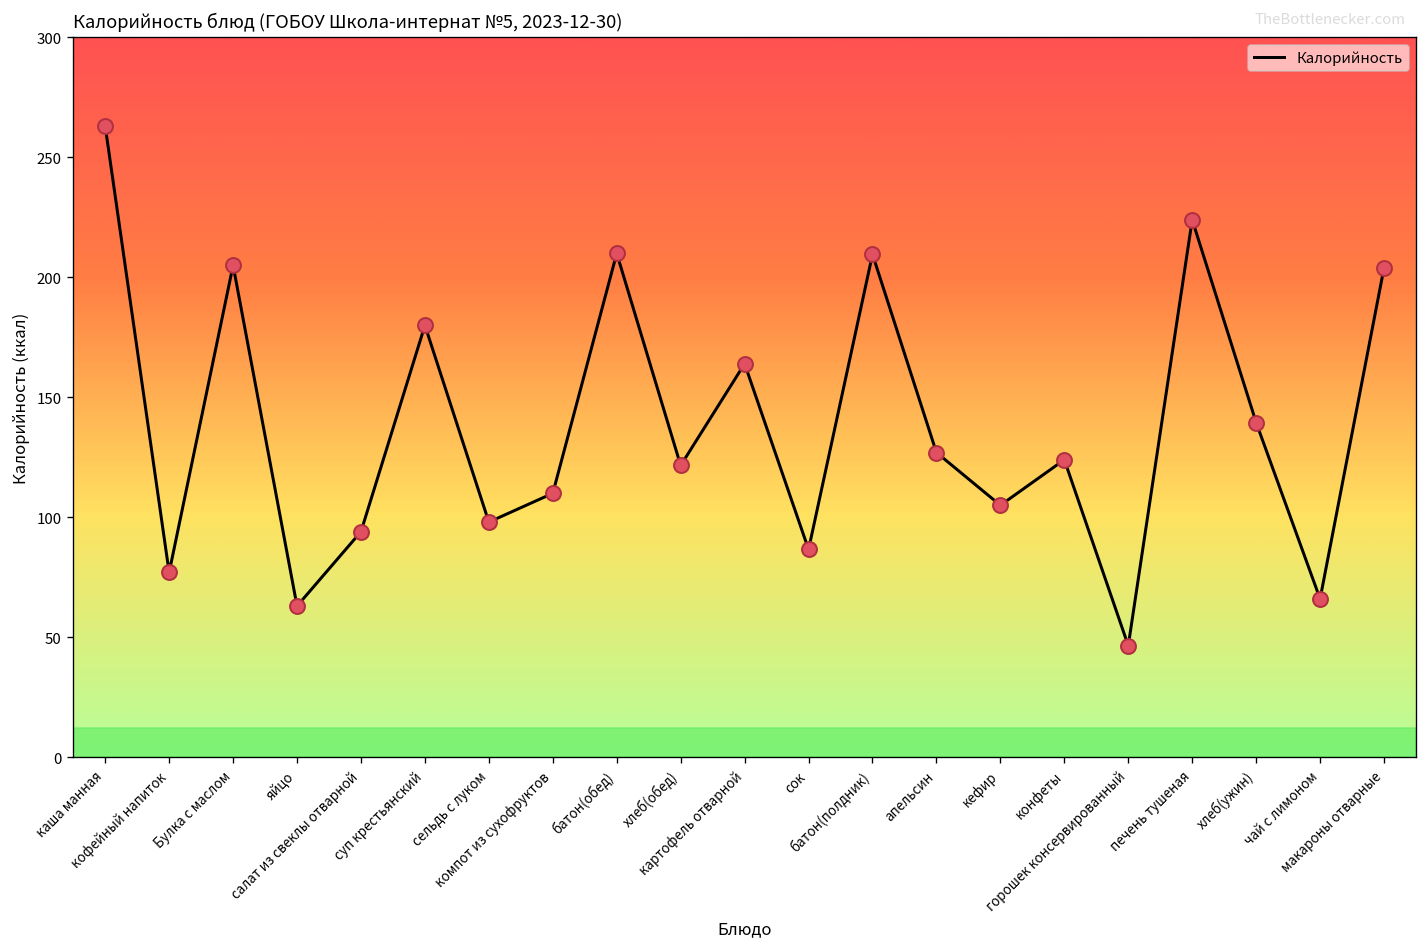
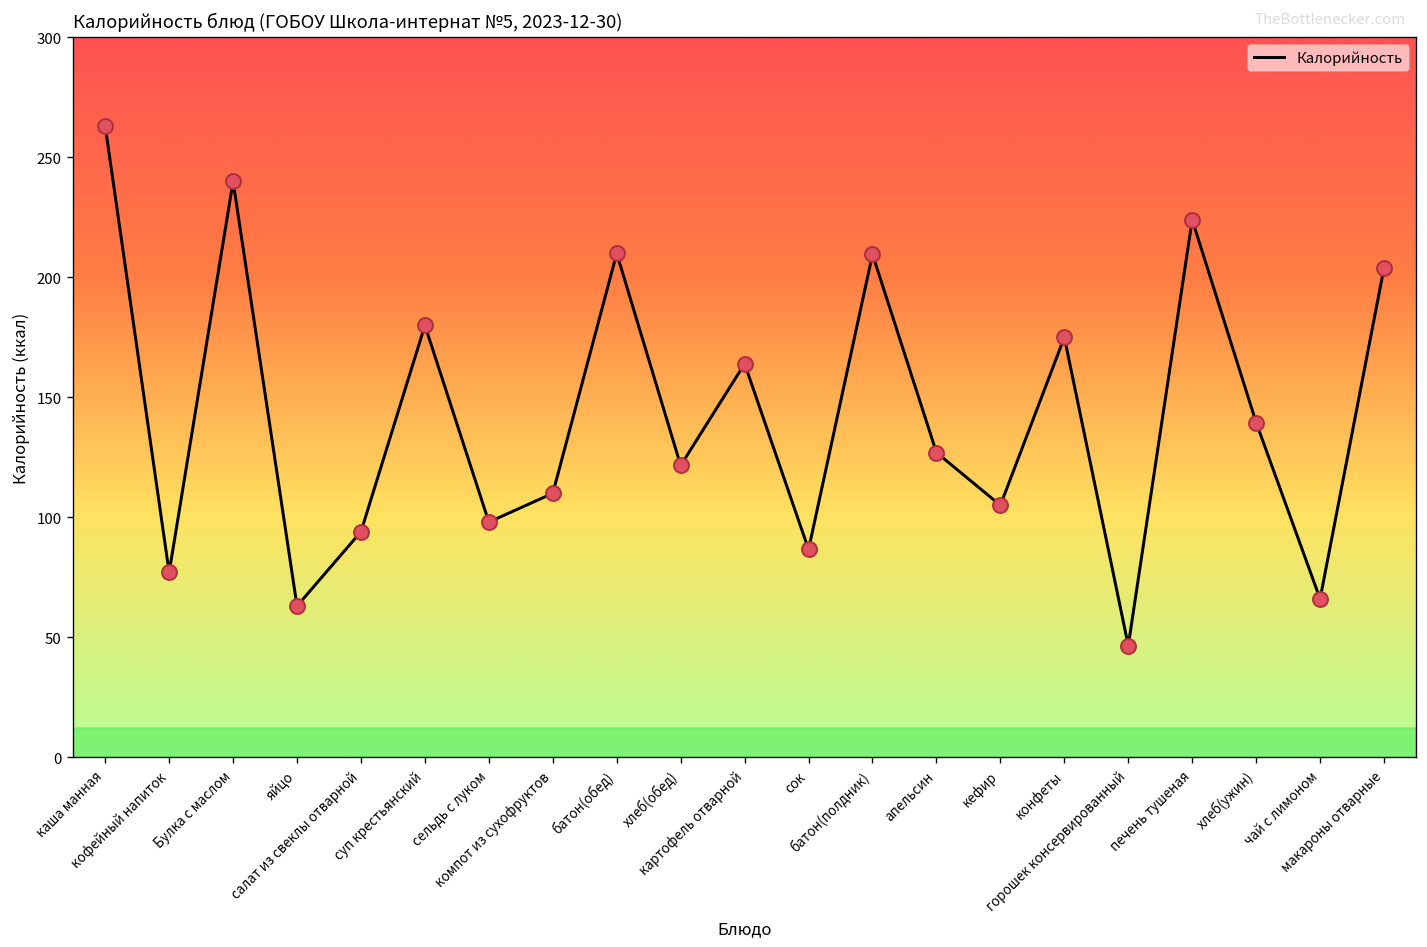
  {
    "каша манная": 263,
    "кофейный напиток": 77,
-   "Булка с маслом": 205,
+   "Булка с маслом": 240,
    "яйцо": 63,
    "салат из свеклы отварной": 94,
    "суп крестьянский": 180,
    "сельдь с луком": 98,
    "компот из сухофруктов": 110,
    "батон(обед)": 210,
    "хлеб(обед)": 122,
    "картофель отварной": 164,
    "сок": 87,
    "батон(полдник)": 210,
    "апельсин": 127,
    "кефир": 105,
-   "конфеты": 124,
+   "конфеты": 175,
    "горошек консервированный": 47,
    "печень тушеная": 224,
    "хлеб(ужин)": 140,
    "чай с лимоном": 66,
    "макароны отварные": 204
  }
